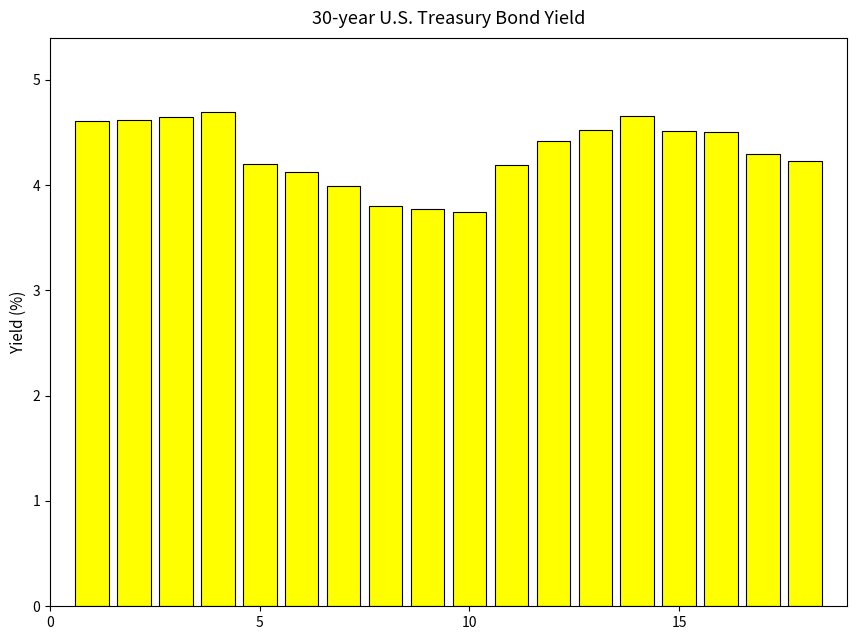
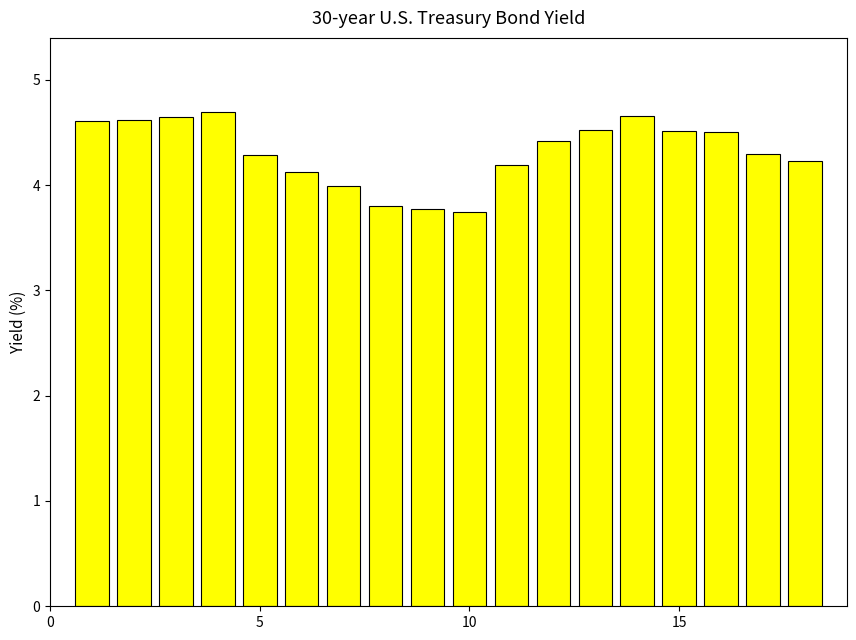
  {
-   "5": 4.20,
+   "5": 4.29,
    "10": 3.75,
    "15": 4.51
  }
